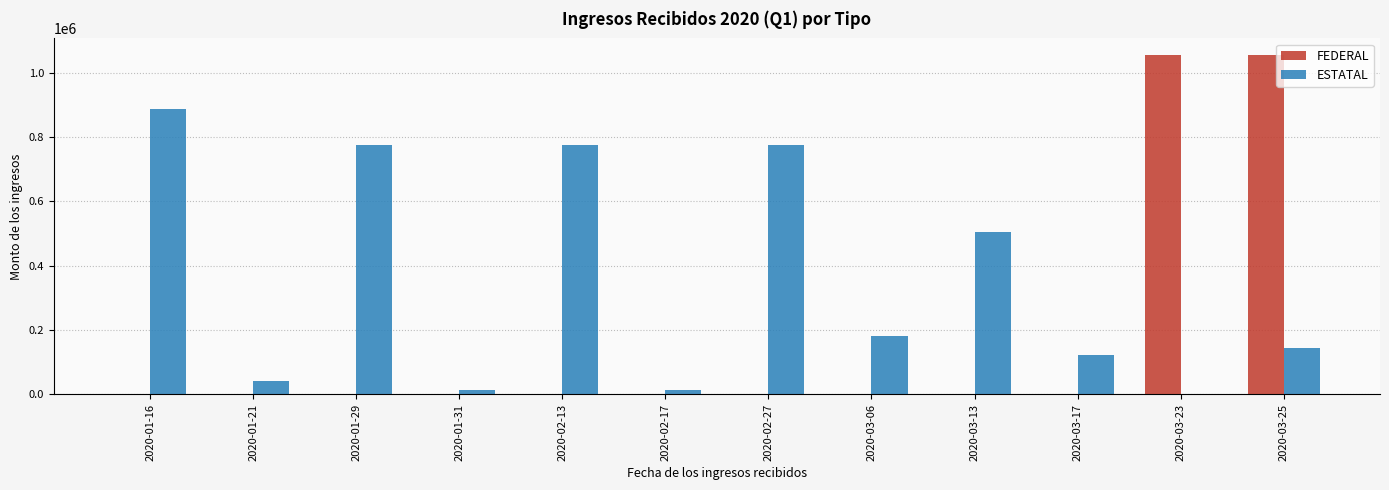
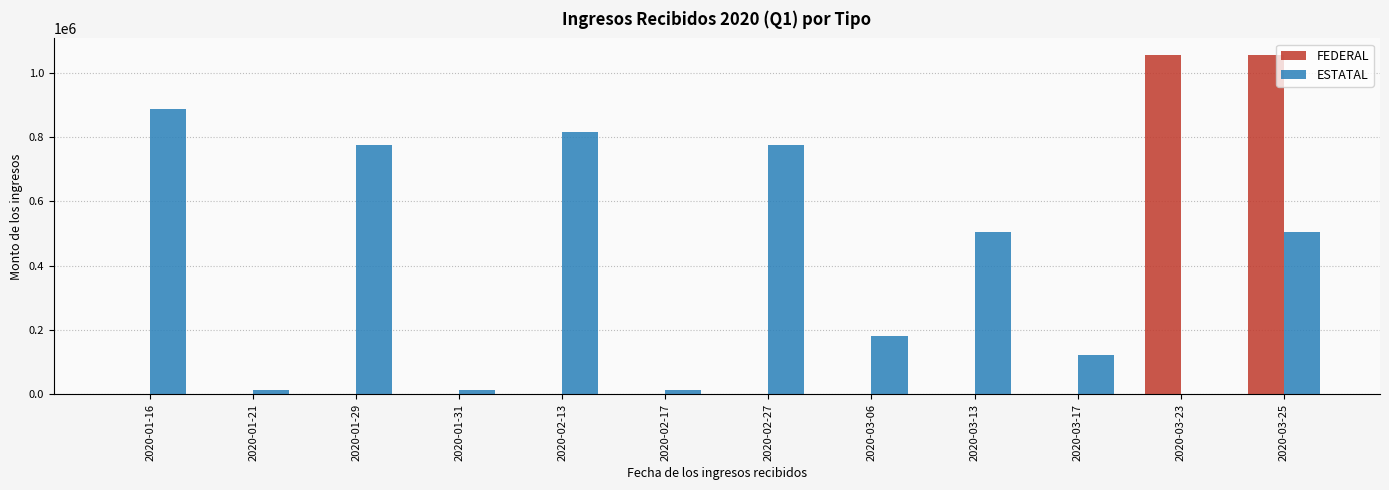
  {
    "FEDERAL": {
      "2020-01-16": 0,
      "2020-01-21": 0,
      "2020-01-29": 0,
      "2020-01-31": 0,
      "2020-02-13": 0,
      "2020-02-17": 0,
      "2020-02-27": 0,
      "2020-03-06": 0,
      "2020-03-13": 0,
      "2020-03-17": 0,
      "2020-03-23": 1050000,
      "2020-03-25": 1050000
    },
    "ESTATAL": {
      "2020-01-16": 890000,
-     "2020-01-21": 40000,
+     "2020-01-21": 10000,
      "2020-01-29": 780000,
      "2020-01-31": 10000,
-     "2020-02-13": 780000,
+     "2020-02-13": 810000,
      "2020-02-17": 10000,
      "2020-02-27": 780000,
      "2020-03-06": 180000,
      "2020-03-13": 500000,
      "2020-03-17": 120000,
      "2020-03-23": 0,
-     "2020-03-25": 150000
+     "2020-03-25": 500000
    }
  }
